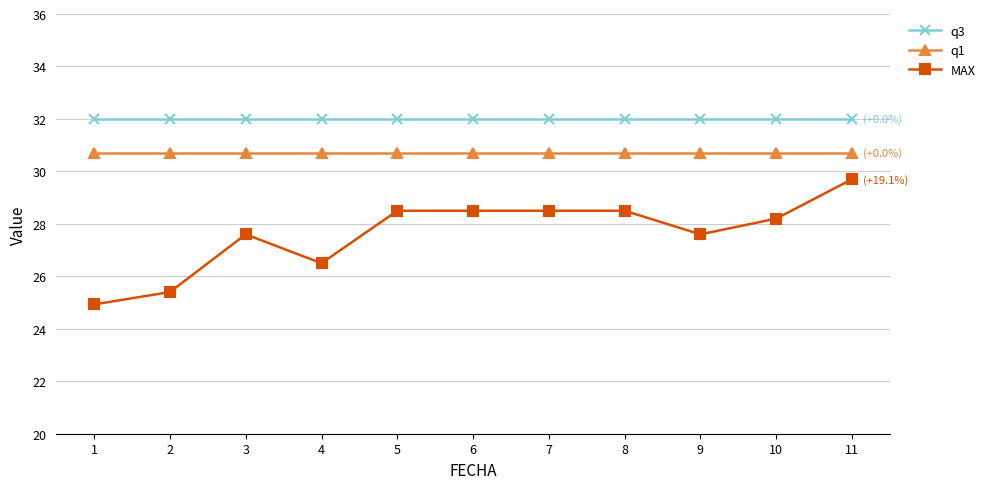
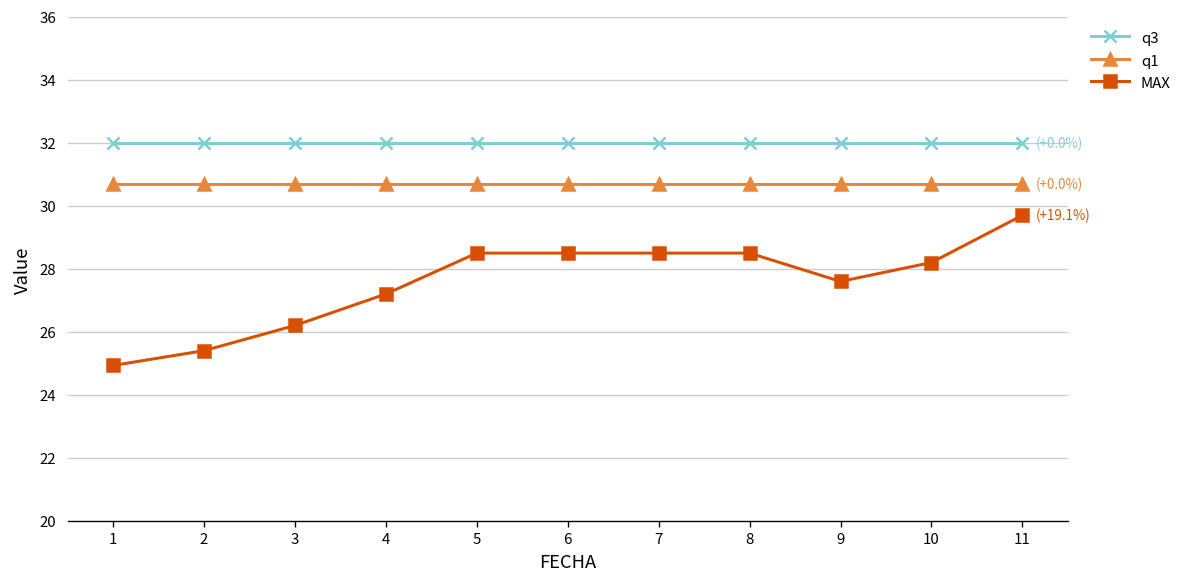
  {
    "q3": {
      "1": 32.0,
      "2": 32.0,
      "3": 32.0,
      "4": 32.0,
      "5": 32.0,
      "6": 32.0,
      "7": 32.0,
      "8": 32.0,
      "9": 32.0,
      "10": 32.0
    },
    "q1": {
      "1": 30.7,
      "2": 30.7,
      "3": 30.7,
      "4": 30.7,
      "5": 30.7,
      "6": 30.7,
      "7": 30.7,
      "8": 30.7,
      "9": 30.7,
      "10": 30.7
    },
    "MAX": {
      "1": 24.9,
      "2": 25.4,
-     "3": 27.6,
-     "4": 26.5,
+     "3": 26.2,
+     "4": 27.2,
      "5": 28.5,
      "6": 28.5,
      "7": 28.5,
      "8": 28.5,
      "9": 27.6,
      "10": 28.2
    }
  }
